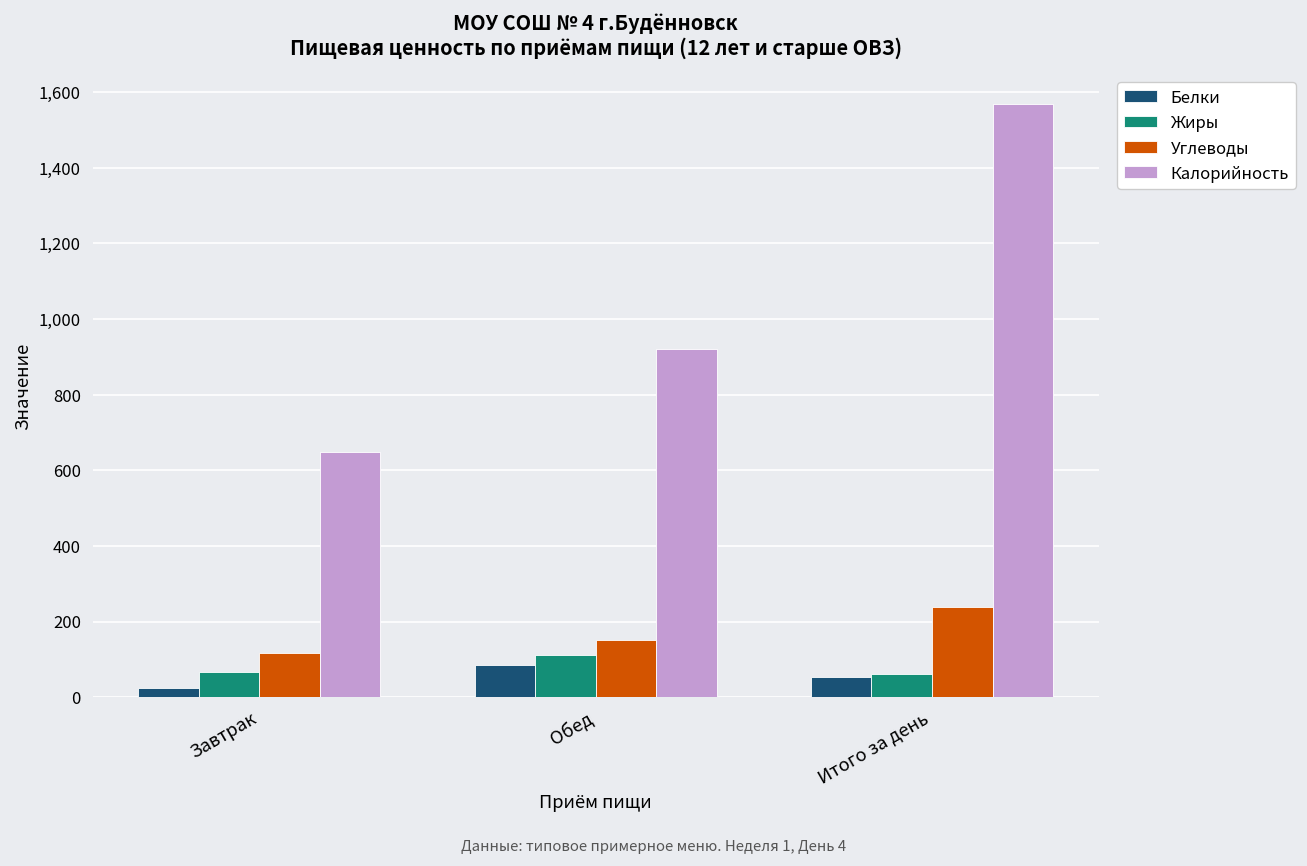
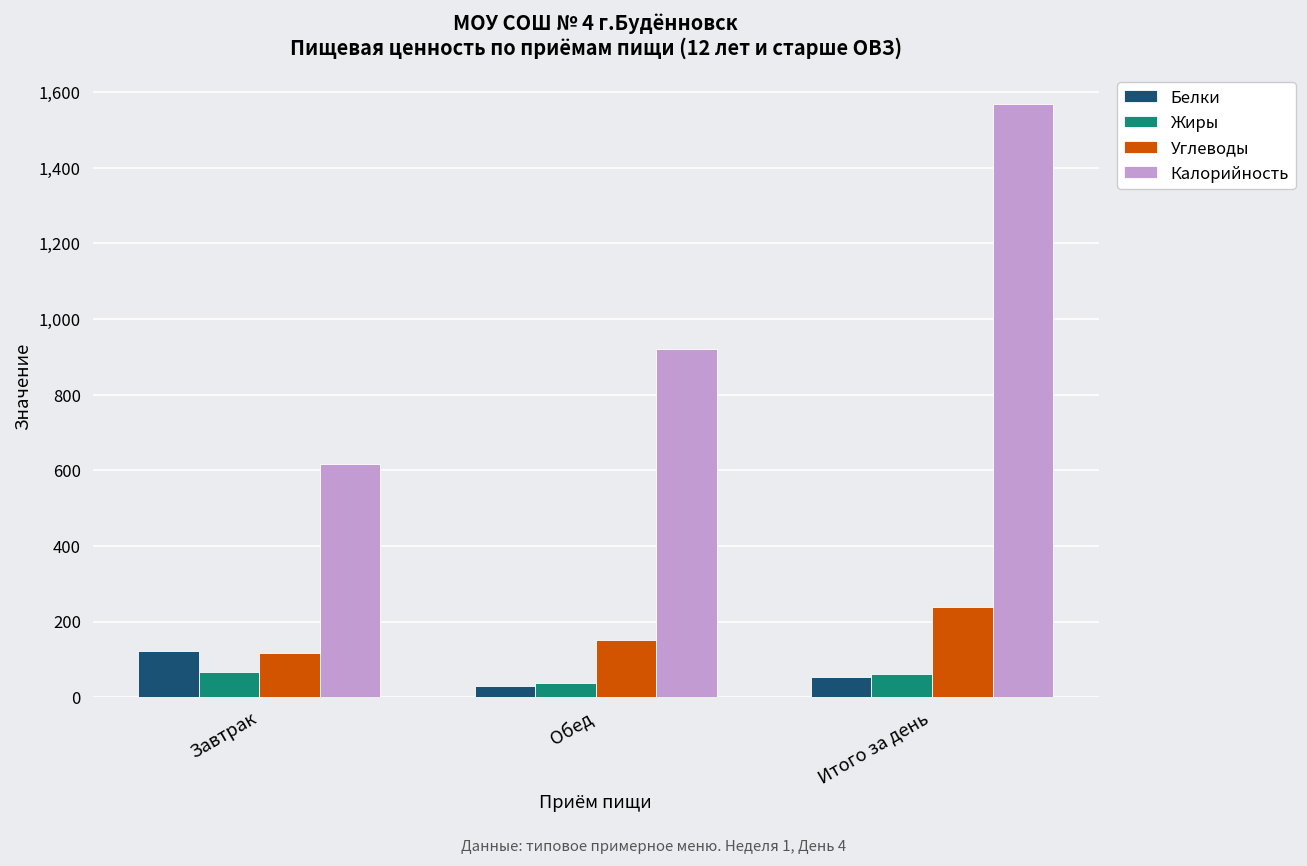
  {
    "Белки": {
-     "Завтрак": "20",
-     "Обед": "80",
+     "Завтрак": "120",
+     "Обед": "30",
      "Итого за день": "50"
    },
    "Жиры": {
      "Завтрак": "70",
-     "Обед": "110",
+     "Обед": "40",
      "Итого за день": "60"
    },
    "Углеводы": {
      "Завтрак": "120",
      "Обед": "150",
      "Итого за день": "240"
    },
    "Калорийность": {
-     "Завтрак": "650",
+     "Завтрак": "620",
      "Обед": "920",
      "Итого за день": "1,570"
    }
  }
